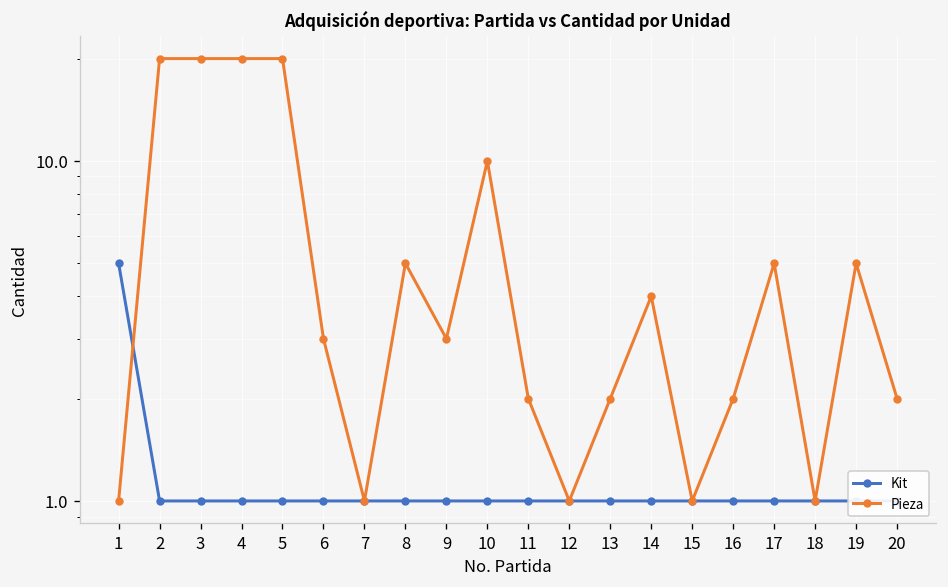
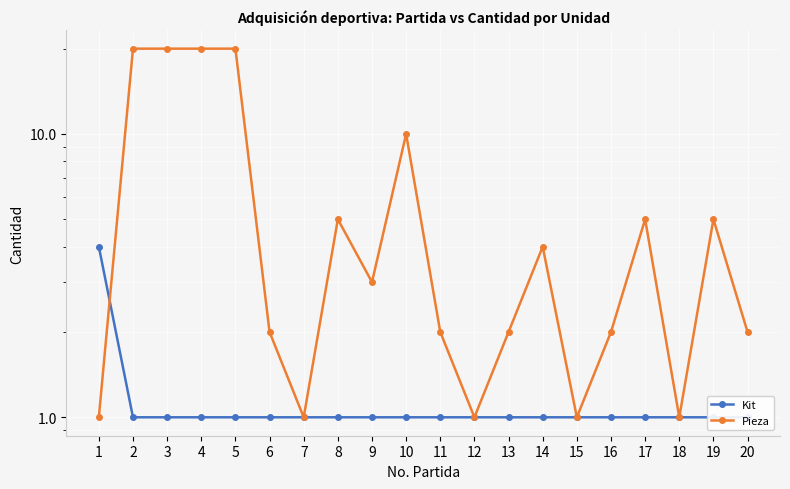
  {
    "Kit": {
-     "1": 5,
+     "1": 4,
      "2": 1,
      "3": 1,
      "4": 1,
      "5": 1,
      "6": 1,
      "8": 1,
      "9": 1,
      "10": 1,
      "11": 1,
      "13": 1,
      "14": 1,
      "16": 1,
      "17": 1
    },
    "Pieza": {
      "1": 1,
      "2": 20,
      "3": 20,
      "4": 20,
      "5": 20,
-     "6": 3,
+     "6": 2,
      "8": 5,
      "9": 3,
      "10": 10,
      "11": 2,
      "13": 2,
      "14": 4,
      "16": 2,
      "17": 5,
      "19": 5,
      "20": 2
    }
  }
